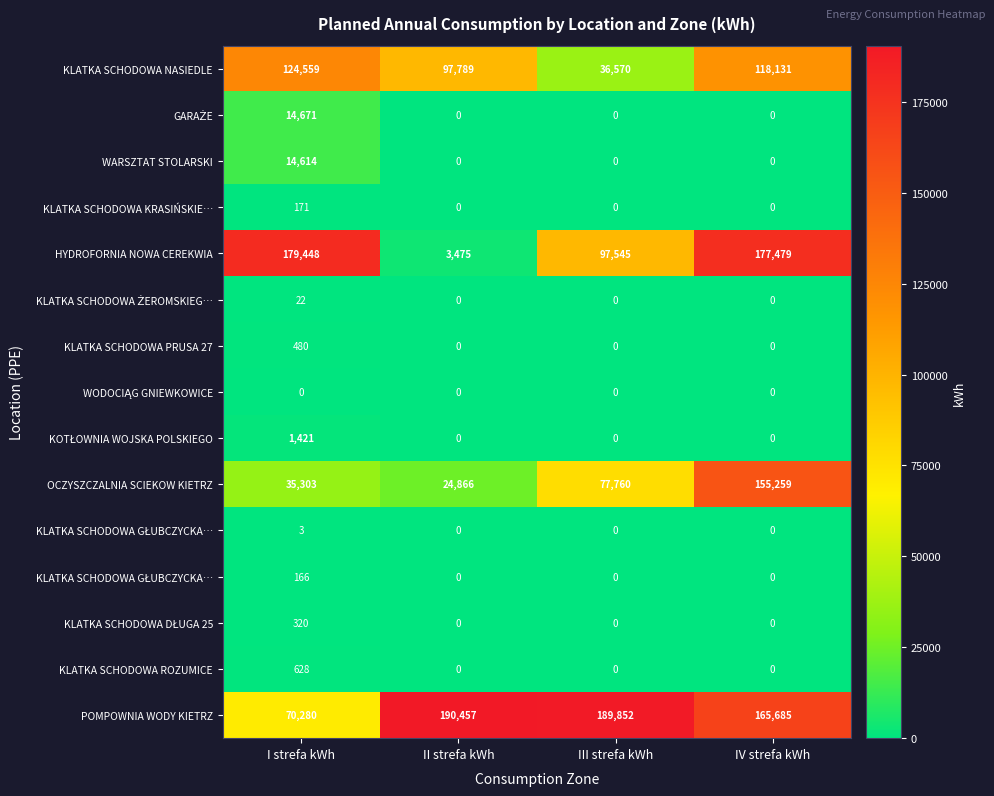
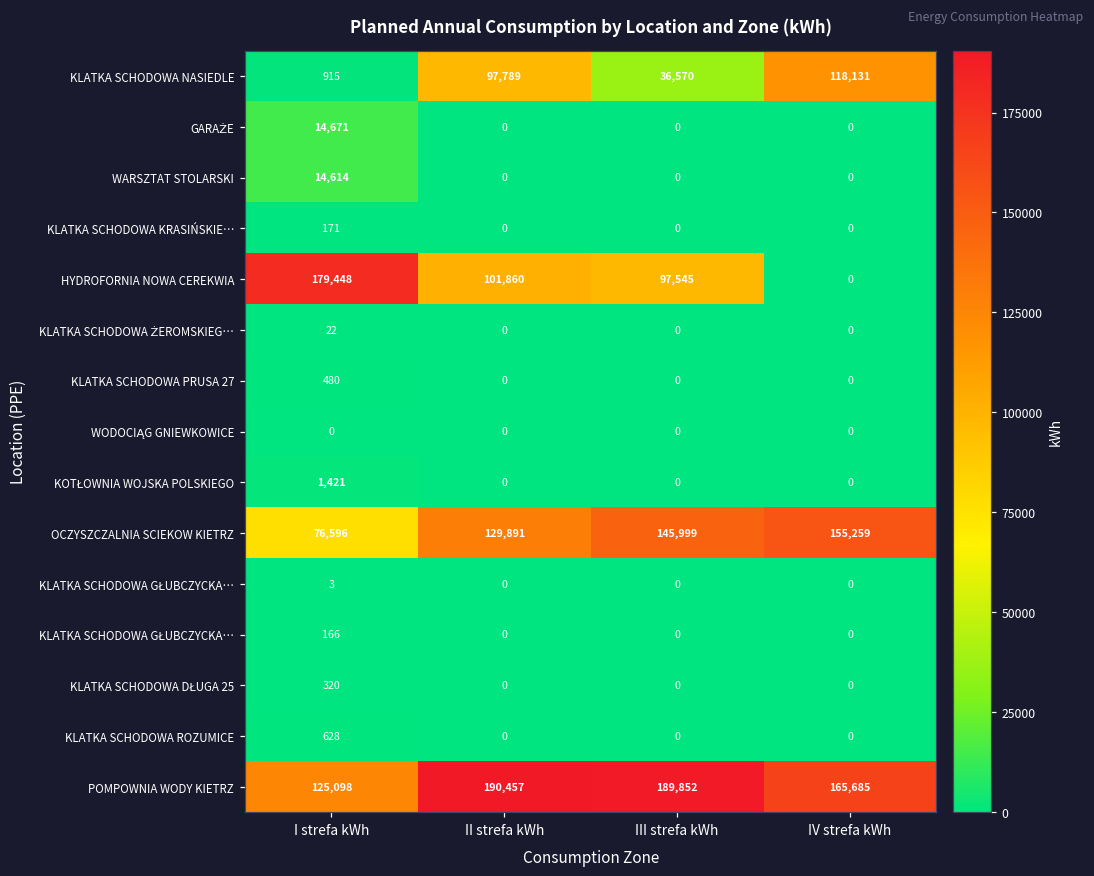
  {
    "KLATKA SCHODOWA NASIEDLE": {
-     "I strefa kWh": "124,559",
+     "I strefa kWh": "915",
      "II strefa kWh": "97,789",
      "III strefa kWh": "36,570",
      "IV strefa kWh": "118,131"
    },
    "GARAŻE": {
      "I strefa kWh": "14,671",
      "II strefa kWh": "0",
      "III strefa kWh": "0",
      "IV strefa kWh": "0"
    },
    "WARSZTAT STOLARSKI": {
      "I strefa kWh": "14,614",
      "II strefa kWh": "0",
      "III strefa kWh": "0",
      "IV strefa kWh": "0"
    },
    "KLATKA SCHODOWA KRASIŃSKIE…": {
      "I strefa kWh": "171",
      "II strefa kWh": "0",
      "III strefa kWh": "0",
      "IV strefa kWh": "0"
    },
    "HYDROFORNIA NOWA CEREKWIA": {
      "I strefa kWh": "179,448",
-     "II strefa kWh": "3,475",
+     "II strefa kWh": "101,860",
      "III strefa kWh": "97,545",
-     "IV strefa kWh": "177,479"
+     "IV strefa kWh": "0"
    },
    "KLATKA SCHODOWA ŻEROMSKIEG…": {
      "I strefa kWh": "22",
      "II strefa kWh": "0",
      "III strefa kWh": "0",
      "IV strefa kWh": "0"
    },
    "KLATKA SCHODOWA PRUSA 27": {
      "I strefa kWh": "480",
      "II strefa kWh": "0",
      "III strefa kWh": "0",
      "IV strefa kWh": "0"
    },
    "WODOCIĄG GNIEWKOWICE": {
      "I strefa kWh": "0",
      "II strefa kWh": "0",
      "III strefa kWh": "0",
      "IV strefa kWh": "0"
    },
    "KOTŁOWNIA WOJSKA POLSKIEGO": {
      "I strefa kWh": "1,421",
      "II strefa kWh": "0",
      "III strefa kWh": "0",
      "IV strefa kWh": "0"
    },
    "OCZYSZCZALNIA SCIEKOW KIETRZ": {
-     "I strefa kWh": "35,303",
-     "II strefa kWh": "24,866",
-     "III strefa kWh": "77,760",
+     "I strefa kWh": "76,596",
+     "II strefa kWh": "129,891",
+     "III strefa kWh": "145,999",
      "IV strefa kWh": "155,259"
    },
    "KLATKA SCHODOWA DŁUGA 25": {
      "I strefa kWh": "320",
      "II strefa kWh": "0",
      "III strefa kWh": "0",
      "IV strefa kWh": "0"
    },
    "KLATKA SCHODOWA ROZUMICE": {
      "I strefa kWh": "628",
      "II strefa kWh": "0",
      "III strefa kWh": "0",
      "IV strefa kWh": "0"
    },
    "POMPOWNIA WODY KIETRZ": {
-     "I strefa kWh": "70,280",
+     "I strefa kWh": "125,098",
      "II strefa kWh": "190,457",
      "III strefa kWh": "189,852",
      "IV strefa kWh": "165,685"
    }
  }
